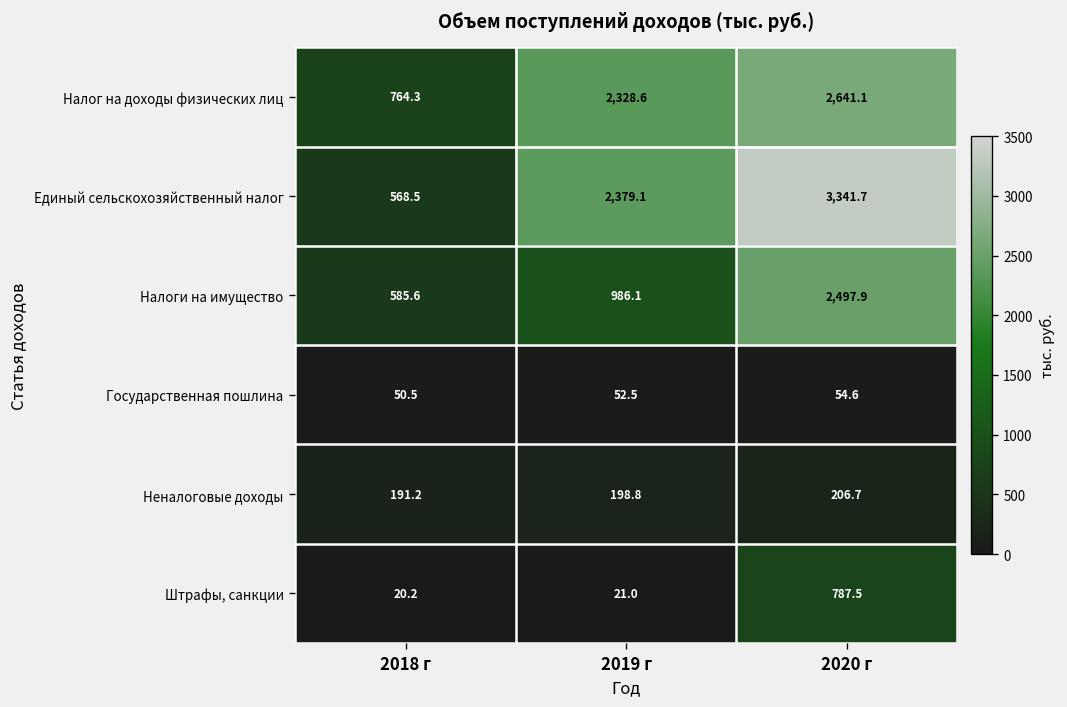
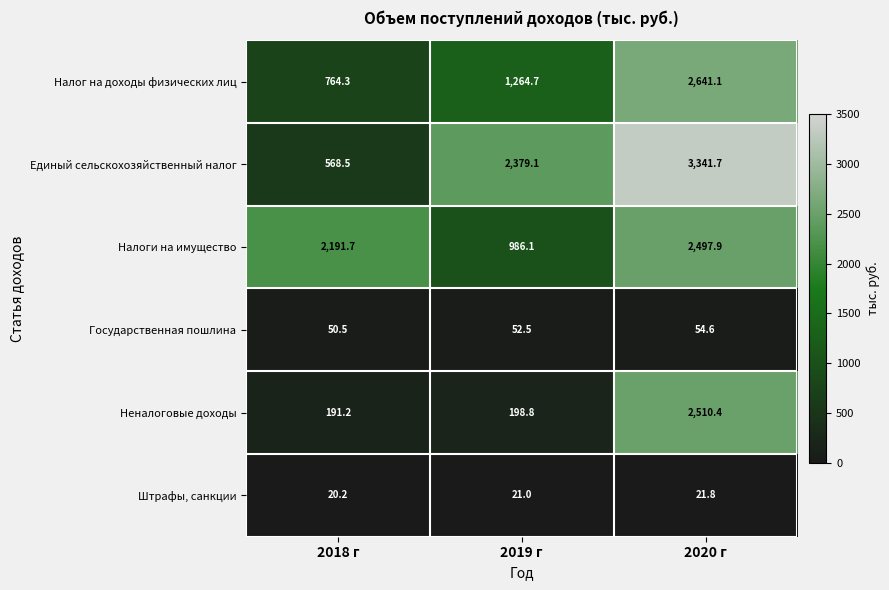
  {
    "Налог на доходы физических лиц": {
      "2018 г": "764.3",
-     "2019 г": "2,328.6",
+     "2019 г": "1,264.7",
      "2020 г": "2,641.1"
    },
    "Единый сельскохозяйственный налог": {
      "2018 г": "568.5",
      "2019 г": "2,379.1",
      "2020 г": "3,341.7"
    },
    "Налоги на имущество": {
-     "2018 г": "585.6",
+     "2018 г": "2,191.7",
      "2019 г": "986.1",
      "2020 г": "2,497.9"
    },
    "Государственная пошлина": {
      "2018 г": "50.5",
      "2019 г": "52.5",
      "2020 г": "54.6"
    },
    "Неналоговые доходы": {
      "2018 г": "191.2",
      "2019 г": "198.8",
-     "2020 г": "206.7"
+     "2020 г": "2,510.4"
    },
    "Штрафы, санкции": {
      "2018 г": "20.2",
      "2019 г": "21.0",
-     "2020 г": "787.5"
+     "2020 г": "21.8"
    }
  }
